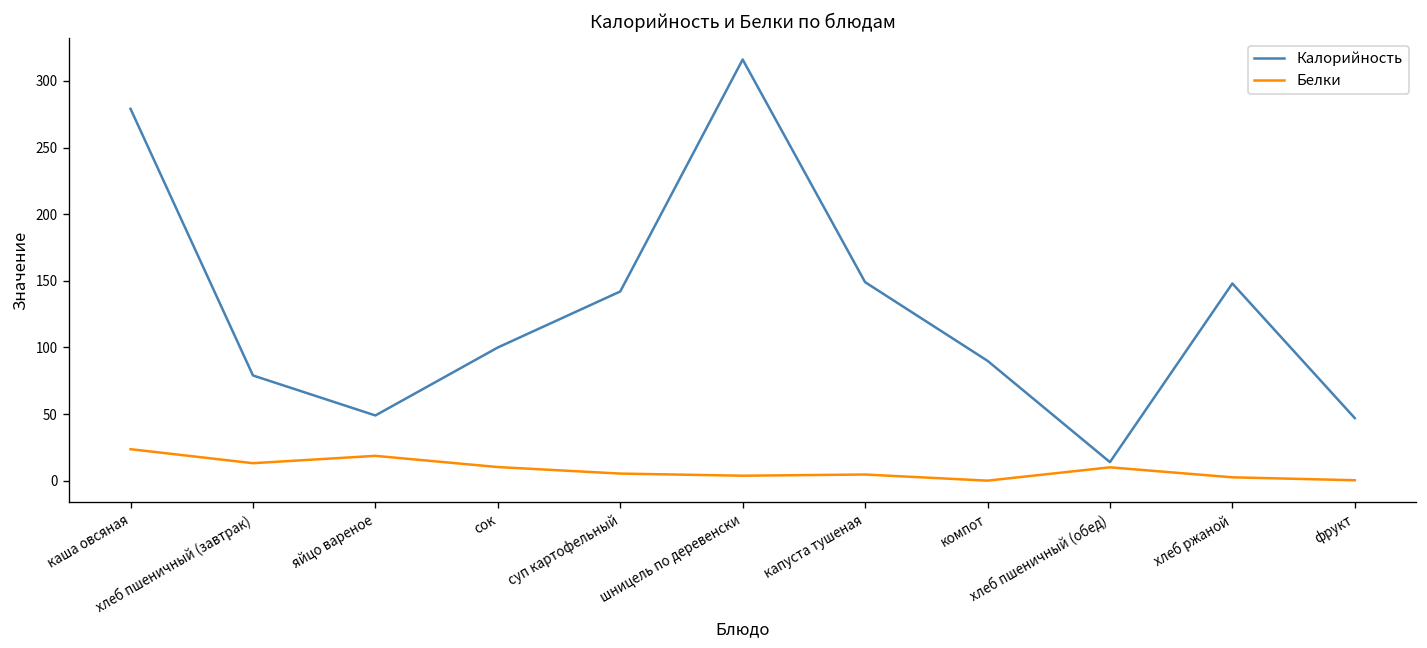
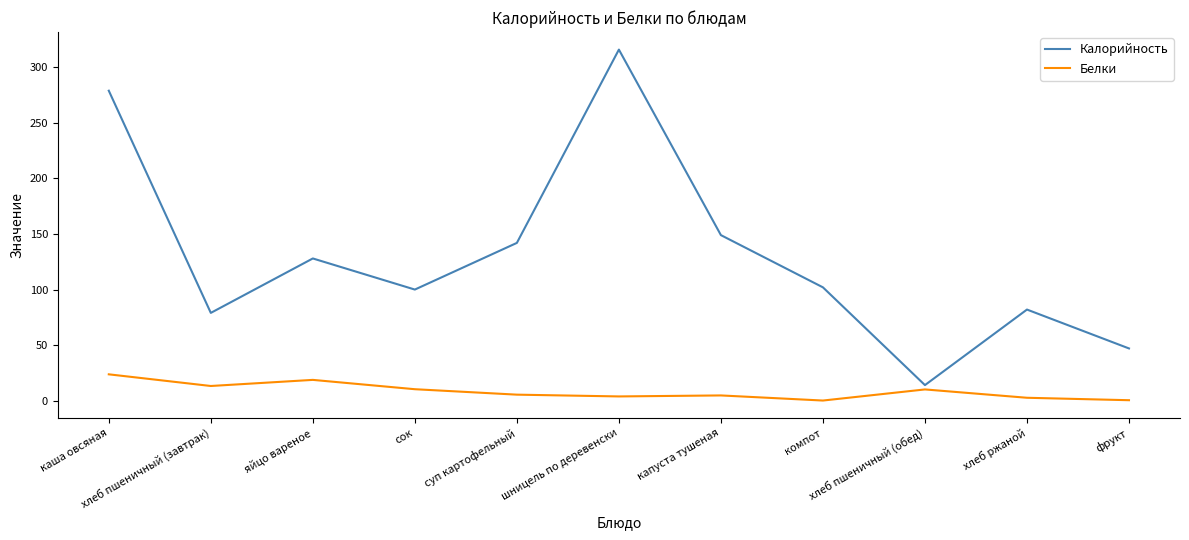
  {
    "Калорийность": {
      "каша овсяная": 279,
      "хлеб пшеничный (завтрак)": 79,
-     "яйцо вареное": 49,
+     "яйцо вареное": 128,
      "сок": 100,
      "суп картофельный": 142,
      "шницель по деревенски": 316,
      "капуста тушеная": 149,
-     "компот": 90,
+     "компот": 102,
      "хлеб пшеничный (обед)": 14,
-     "хлеб ржаной": 148,
+     "хлеб ржаной": 82,
      "фрукт": 47
    },
    "Белки": {
      "каша овсяная": 24,
      "хлеб пшеничный (завтрак)": 13,
      "яйцо вареное": 19,
      "сок": 10,
      "суп картофельный": 5,
      "шницель по деревенски": 4,
      "капуста тушеная": 5,
      "компот": 0,
      "хлеб пшеничный (обед)": 10,
      "хлеб ржаной": 3,
      "фрукт": 0
    }
  }
